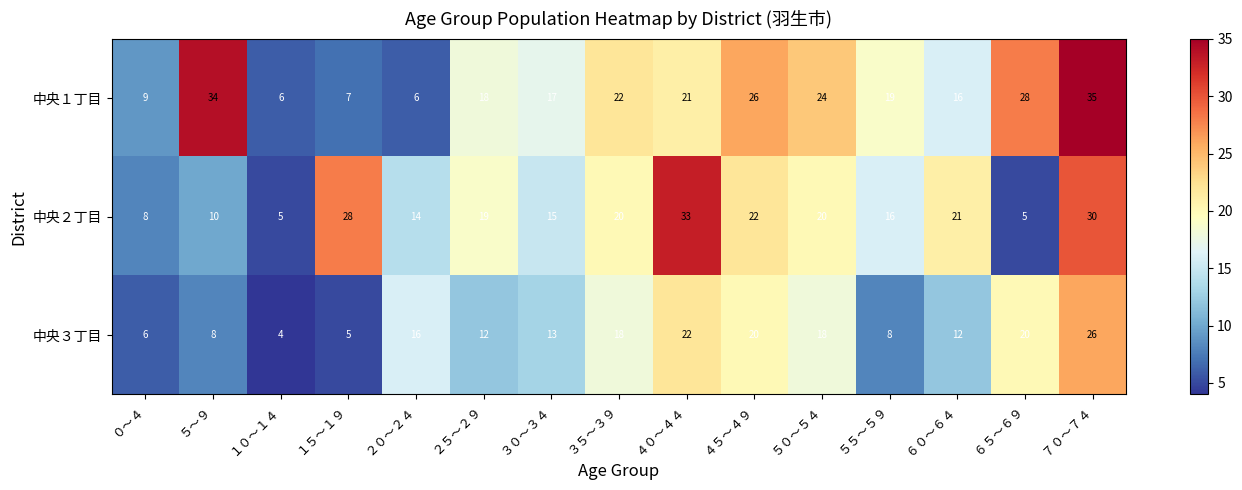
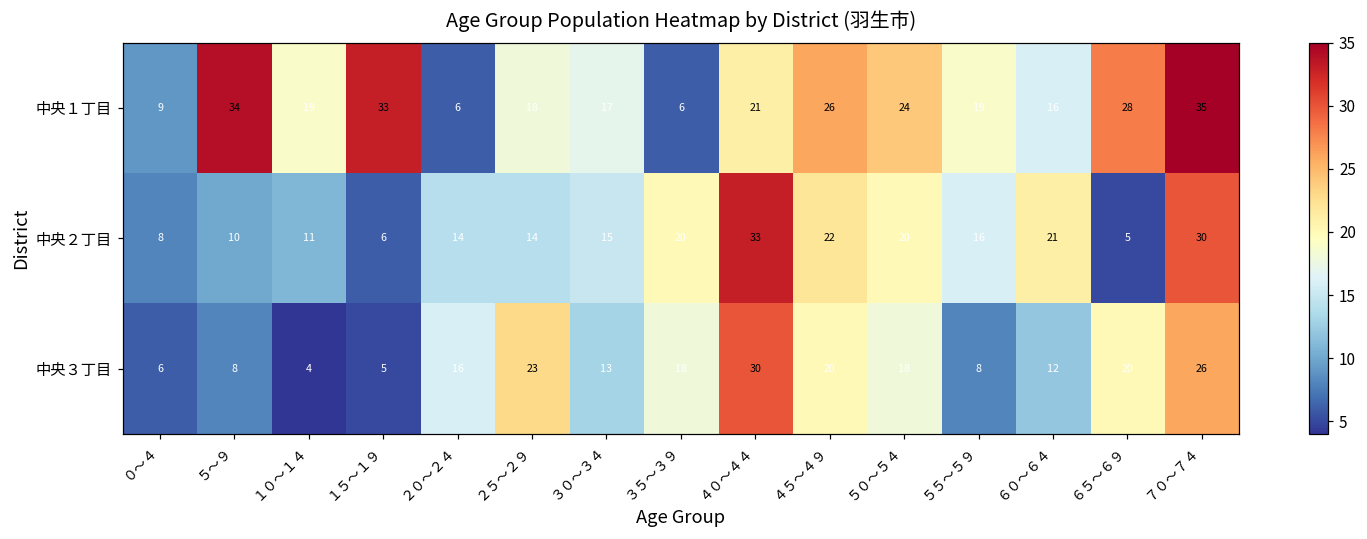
  {
    "中央１丁目": {
      "０～４": 9,
      "５～９": 34,
-     "１０～１４": 6,
-     "１５～１９": 7,
+     "１０～１４": 19,
+     "１５～１９": 33,
      "２０～２４": 6,
-     "３５～３９": 22,
+     "３５～３９": 6,
      "４０～４４": 21,
      "４５～４９": 26,
      "５０～５４": 24,
      "５５～５９": 19,
      "６５～６９": 28,
      "７０～７４": 35
    },
    "中央２丁目": {
      "０～４": 8,
      "５～９": 10,
-     "１０～１４": 5,
-     "１５～１９": 28,
+     "１０～１４": 11,
+     "１５～１９": 6,
      "２０～２４": 14,
-     "２５～２９": 19,
+     "２５～２９": 14,
      "３０～３４": 15,
      "３５～３９": 20,
      "４０～４４": 33,
      "４５～４９": 22,
      "５０～５４": 20,
      "６０～６４": 21,
      "６５～６９": 5,
      "７０～７４": 30
    },
    "中央３丁目": {
      "０～４": 6,
      "５～９": 8,
      "１０～１４": 4,
      "１５～１９": 5,
-     "２５～２９": 12,
+     "２５～２９": 23,
      "３０～３４": 13,
-     "４０～４４": 22,
+     "４０～４４": 30,
      "４５～４９": 20,
      "５５～５９": 8,
      "６０～６４": 12,
      "６５～６９": 20,
      "７０～７４": 26
    }
  }
